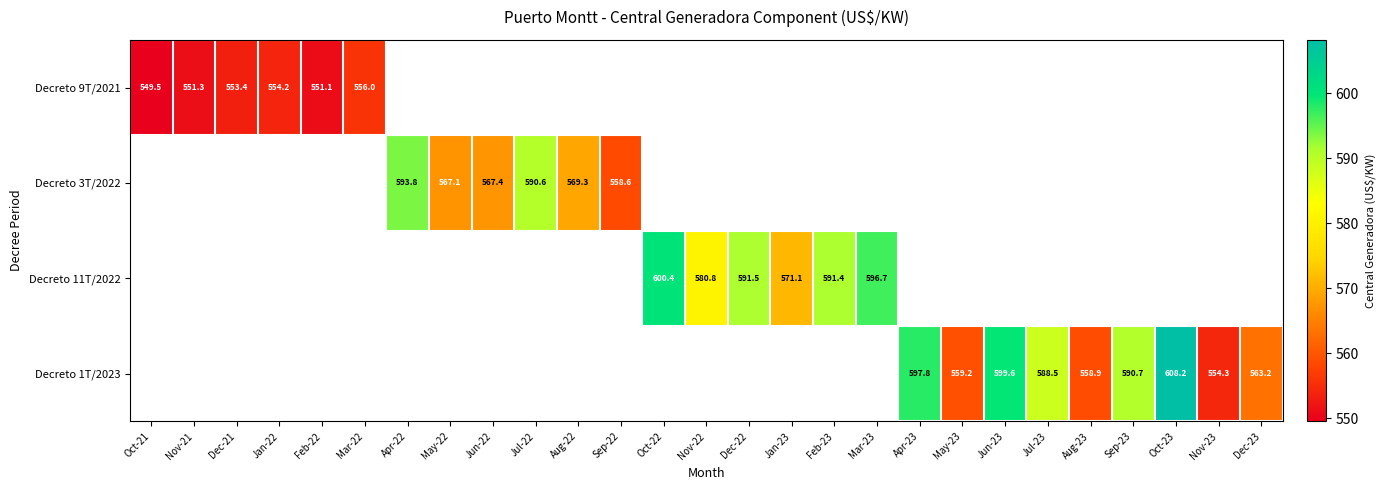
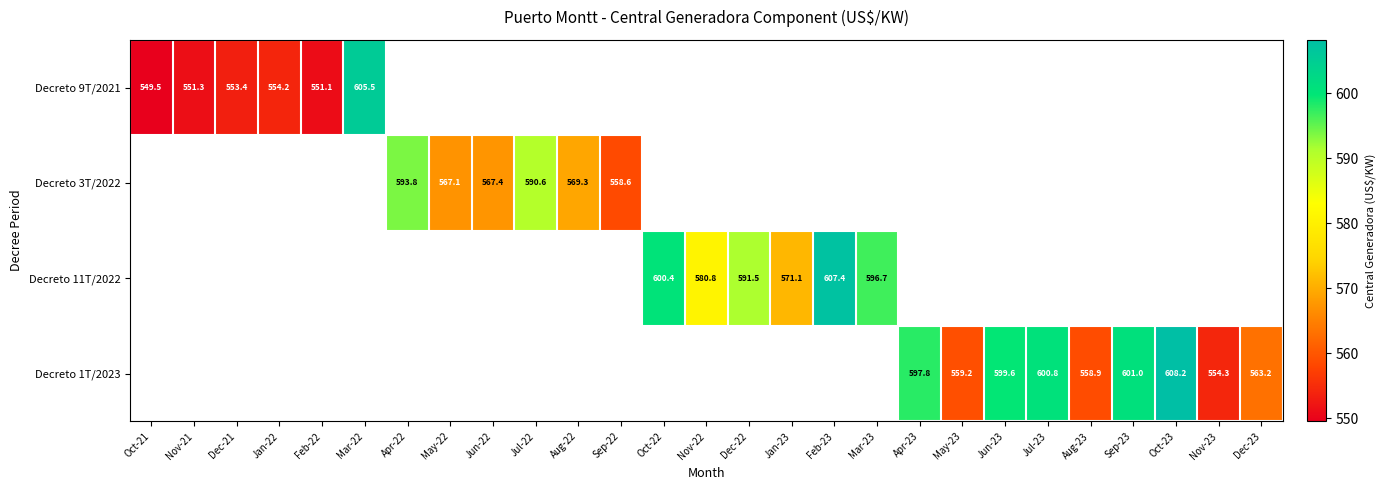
  {
    "Decreto 9T/2021": {
      "Oct-21": 549.5,
      "Nov-21": 551.3,
      "Dec-21": 553.4,
      "Jan-22": 554.2,
      "Feb-22": 551.1,
-     "Mar-22": 556.0
+     "Mar-22": 605.5
    },
    "Decreto 3T/2022": {
      "Apr-22": 593.8,
      "May-22": 567.1,
      "Jun-22": 567.4,
      "Jul-22": 590.6,
      "Aug-22": 569.3,
      "Sep-22": 558.6
    },
    "Decreto 11T/2022": {
      "Oct-22": 600.4,
      "Nov-22": 580.8,
      "Dec-22": 591.5,
      "Jan-23": 571.1,
-     "Feb-23": 591.4,
+     "Feb-23": 607.4,
      "Mar-23": 596.7
    },
    "Decreto 1T/2023": {
      "Apr-23": 597.8,
      "May-23": 559.2,
      "Jun-23": 599.6,
-     "Jul-23": 588.5,
+     "Jul-23": 600.8,
      "Aug-23": 558.9,
-     "Sep-23": 590.7,
+     "Sep-23": 601.0,
      "Oct-23": 608.2,
      "Nov-23": 554.3,
      "Dec-23": 563.2
    }
  }
